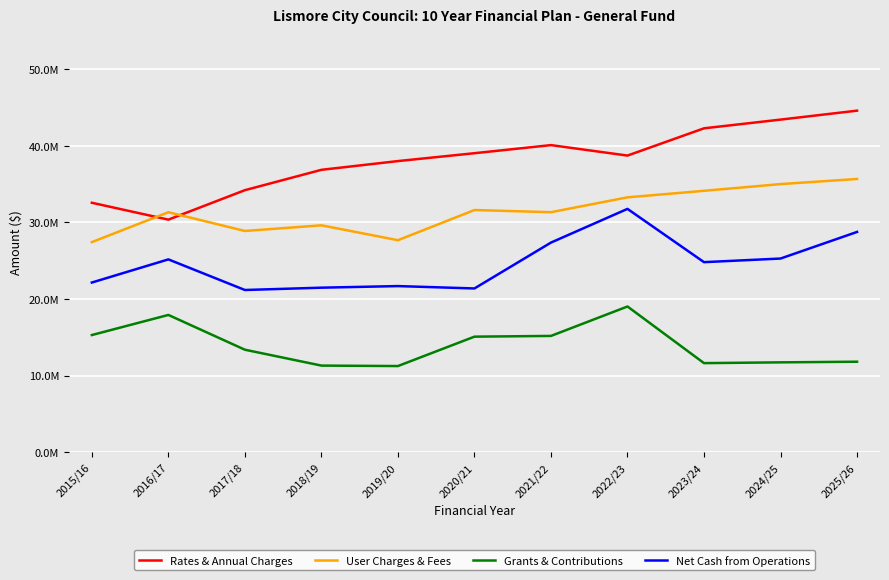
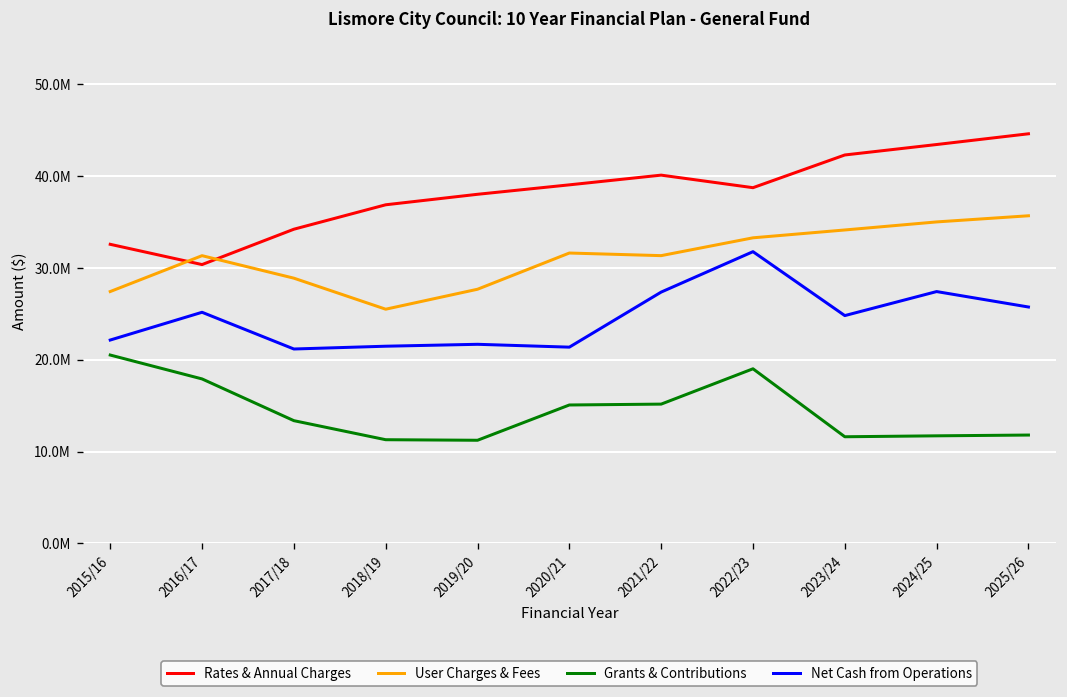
  {
    "Rates & Annual Charges": {
      "2015/16": 33000000,
      "2016/17": 30000000,
      "2017/18": 34000000,
      "2018/19": 37000000,
      "2019/20": 38000000,
      "2020/21": 39000000,
      "2021/22": 40000000,
      "2022/23": 39000000,
      "2023/24": 42000000,
      "2024/25": 43000000,
      "2025/26": 45000000
    },
    "User Charges & Fees": {
      "2015/16": 27000000,
      "2016/17": 31000000,
      "2017/18": 29000000,
-     "2018/19": 30000000,
+     "2018/19": 26000000,
      "2019/20": 28000000,
      "2020/21": 32000000,
      "2021/22": 31000000,
      "2022/23": 33000000,
      "2023/24": 34000000,
      "2024/25": 35000000,
      "2025/26": 36000000
    },
    "Grants & Contributions": {
-     "2015/16": 15000000,
+     "2015/16": 21000000,
      "2016/17": 18000000,
      "2017/18": 13000000,
      "2018/19": 11000000,
      "2019/20": 11000000,
      "2020/21": 15000000,
      "2021/22": 15000000,
      "2022/23": 19000000,
      "2023/24": 12000000,
      "2024/25": 12000000,
      "2025/26": 12000000
    },
    "Net Cash from Operations": {
      "2015/16": 22000000,
      "2016/17": 25000000,
      "2017/18": 21000000,
      "2018/19": 21000000,
      "2019/20": 22000000,
      "2020/21": 21000000,
      "2021/22": 27000000,
      "2022/23": 32000000,
      "2023/24": 25000000,
-     "2024/25": 25000000,
-     "2025/26": 29000000
+     "2024/25": 27000000,
+     "2025/26": 26000000
    }
  }
